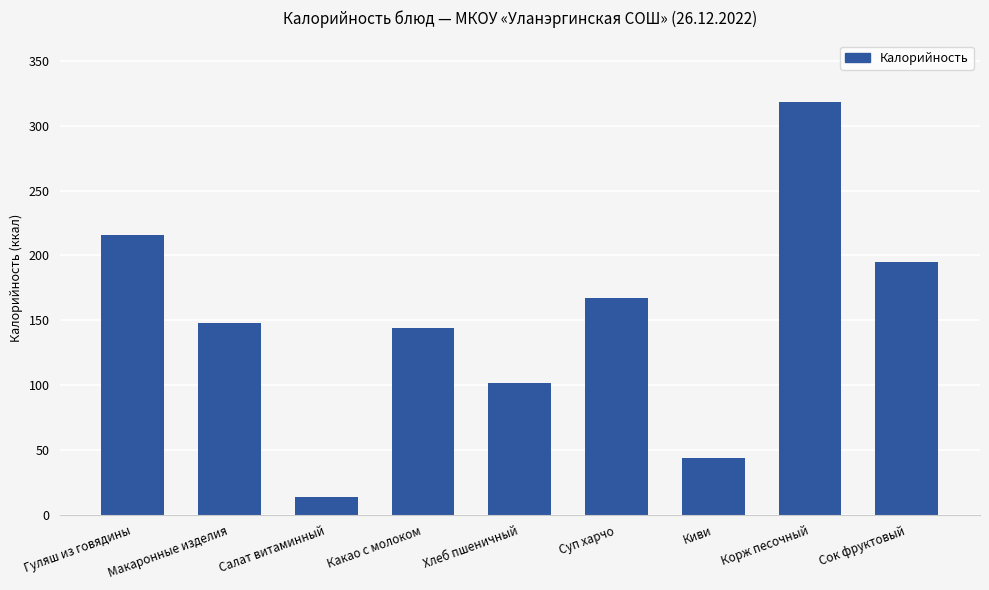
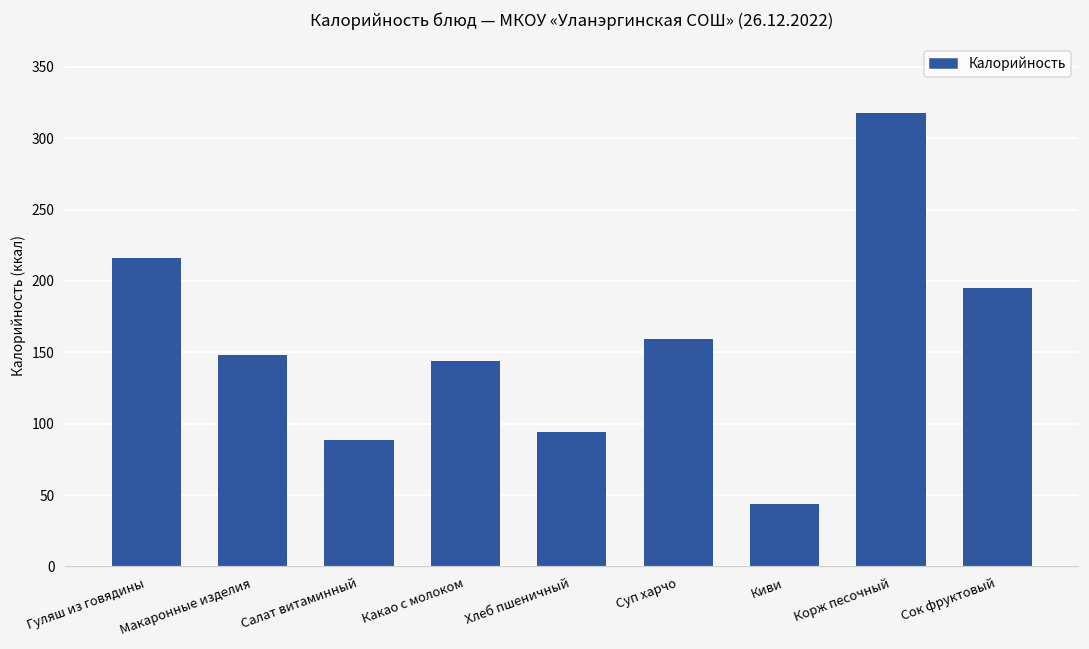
  {
    "Гуляш из говядины": 216,
    "Макаронные изделия": 148,
-   "Салат витаминный": 14,
+   "Салат витаминный": 88,
    "Какао с молоком": 144,
-   "Хлеб пшеничный": 102,
-   "Суп харчо": 167,
+   "Хлеб пшеничный": 94,
+   "Суп харчо": 159,
    "Киви": 44,
    "Корж песочный": 318,
    "Сок фруктовый": 195
  }
